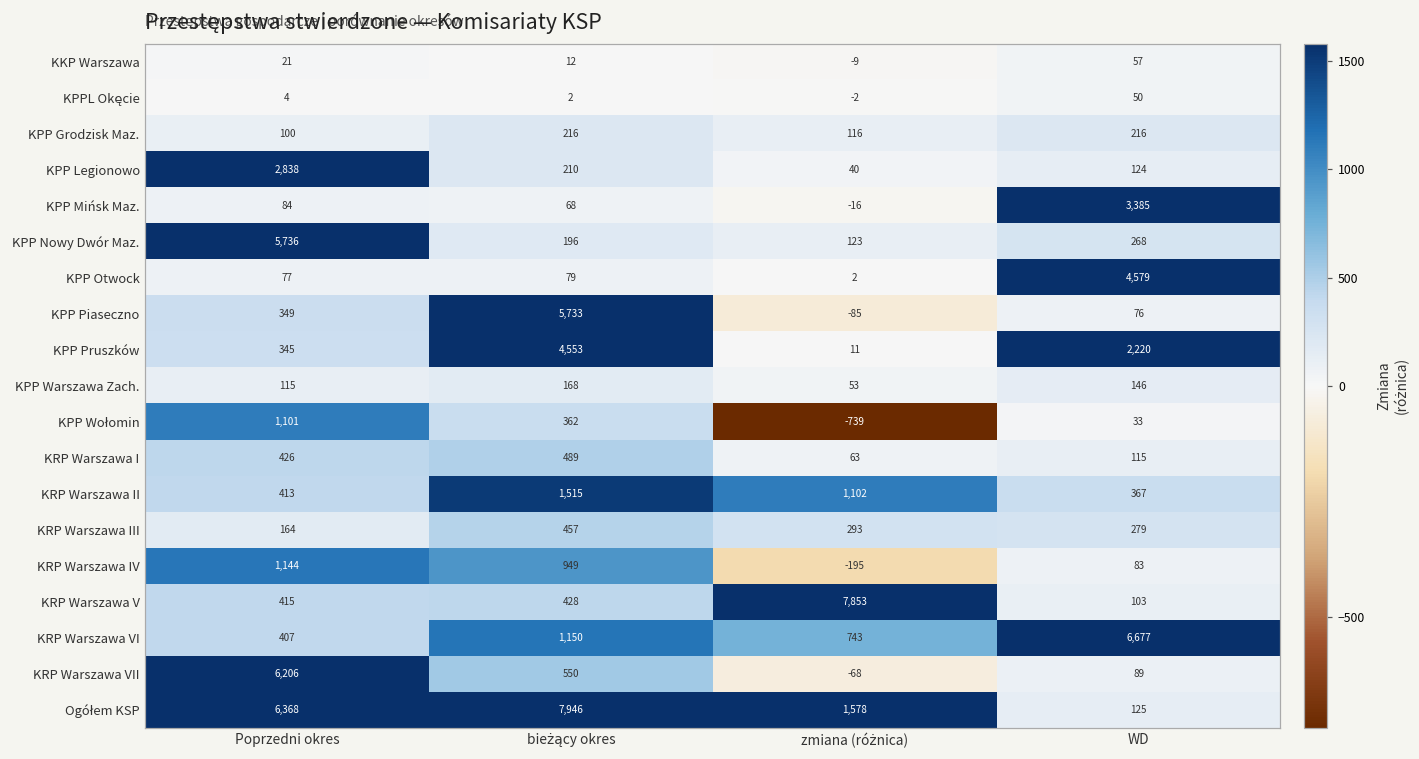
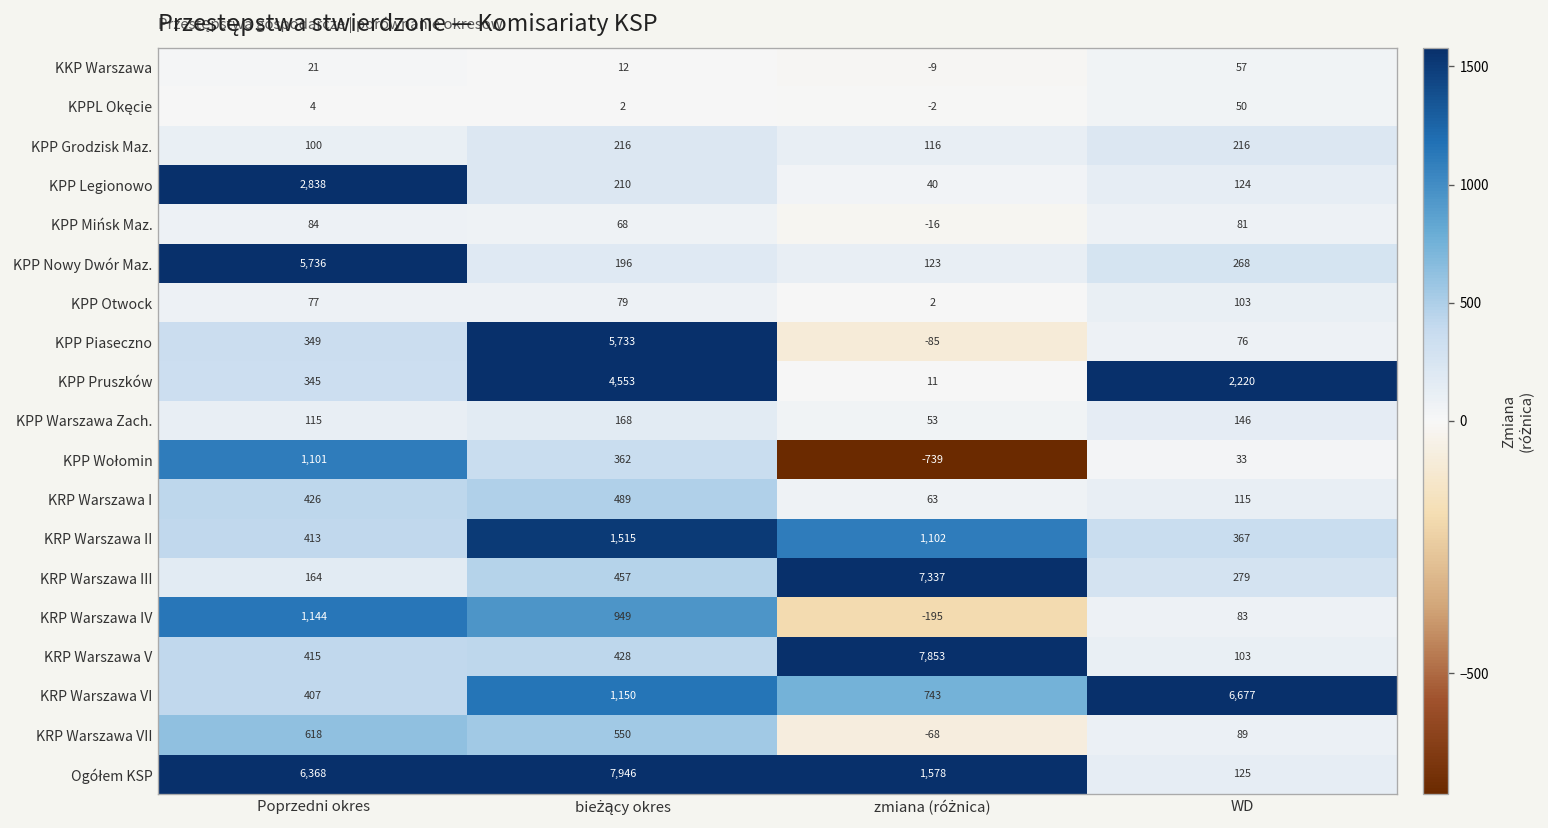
  {
    "KKP Warszawa": {
      "Poprzedni okres": "21",
      "bieżący okres": "12",
      "zmiana (różnica)": "-9",
      "WD": "57"
    },
    "KPPL Okęcie": {
      "Poprzedni okres": "4",
      "bieżący okres": "2",
      "zmiana (różnica)": "-2",
      "WD": "50"
    },
    "KPP Grodzisk Maz.": {
      "Poprzedni okres": "100",
      "bieżący okres": "216",
      "zmiana (różnica)": "116",
      "WD": "216"
    },
    "KPP Legionowo": {
      "Poprzedni okres": "2,838",
      "bieżący okres": "210",
      "zmiana (różnica)": "40",
      "WD": "124"
    },
    "KPP Mińsk Maz.": {
      "Poprzedni okres": "84",
      "bieżący okres": "68",
      "zmiana (różnica)": "-16",
-     "WD": "3,385"
+     "WD": "81"
    },
    "KPP Nowy Dwór Maz.": {
      "Poprzedni okres": "5,736",
      "bieżący okres": "196",
      "zmiana (różnica)": "123",
      "WD": "268"
    },
    "KPP Otwock": {
      "Poprzedni okres": "77",
      "bieżący okres": "79",
      "zmiana (różnica)": "2",
-     "WD": "4,579"
+     "WD": "103"
    },
    "KPP Piaseczno": {
      "Poprzedni okres": "349",
      "bieżący okres": "5,733",
      "zmiana (różnica)": "-85",
      "WD": "76"
    },
    "KPP Pruszków": {
      "Poprzedni okres": "345",
      "bieżący okres": "4,553",
      "zmiana (różnica)": "11",
      "WD": "2,220"
    },
    "KPP Warszawa Zach.": {
      "Poprzedni okres": "115",
      "bieżący okres": "168",
      "zmiana (różnica)": "53",
      "WD": "146"
    },
    "KPP Wołomin": {
      "Poprzedni okres": "1,101",
      "bieżący okres": "362",
      "zmiana (różnica)": "-739",
      "WD": "33"
    },
    "KRP Warszawa I": {
      "Poprzedni okres": "426",
      "bieżący okres": "489",
      "zmiana (różnica)": "63",
      "WD": "115"
    },
    "KRP Warszawa II": {
      "Poprzedni okres": "413",
      "bieżący okres": "1,515",
      "zmiana (różnica)": "1,102",
      "WD": "367"
    },
    "KRP Warszawa III": {
      "Poprzedni okres": "164",
      "bieżący okres": "457",
-     "zmiana (różnica)": "293",
+     "zmiana (różnica)": "7,337",
      "WD": "279"
    },
    "KRP Warszawa IV": {
      "Poprzedni okres": "1,144",
      "bieżący okres": "949",
      "zmiana (różnica)": "-195",
      "WD": "83"
    },
    "KRP Warszawa V": {
      "Poprzedni okres": "415",
      "bieżący okres": "428",
      "zmiana (różnica)": "7,853",
      "WD": "103"
    },
    "KRP Warszawa VI": {
      "Poprzedni okres": "407",
      "bieżący okres": "1,150",
      "zmiana (różnica)": "743",
      "WD": "6,677"
    },
    "KRP Warszawa VII": {
-     "Poprzedni okres": "6,206",
+     "Poprzedni okres": "618",
      "bieżący okres": "550",
      "zmiana (różnica)": "-68",
      "WD": "89"
    },
    "Ogółem KSP": {
      "Poprzedni okres": "6,368",
      "bieżący okres": "7,946",
      "zmiana (różnica)": "1,578",
      "WD": "125"
    }
  }
